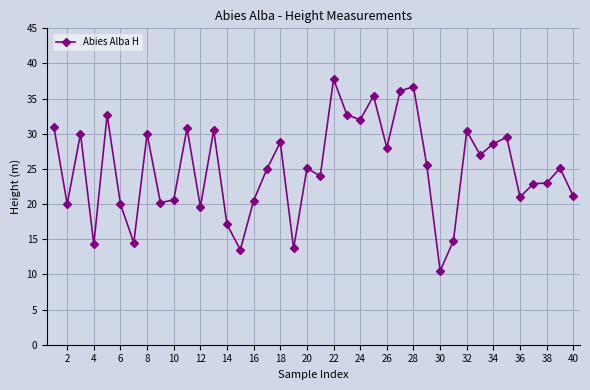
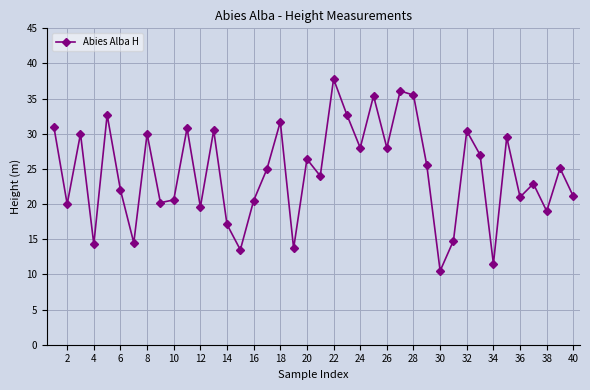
  {
    "2": 20,
    "4": 14,
-   "6": 20,
+   "6": 22,
    "8": 30,
    "10": 21,
    "12": 20,
    "14": 17,
    "16": 21,
-   "18": 29,
-   "20": 25,
+   "18": 32,
+   "20": 26,
    "22": 38,
-   "24": 32,
+   "24": 28,
    "26": 28,
-   "28": 37,
+   "28": 36,
    "30": 11,
    "32": 30,
-   "34": 29,
+   "34": 12,
    "36": 21,
-   "38": 23,
+   "38": 19,
    "40": 21
  }
